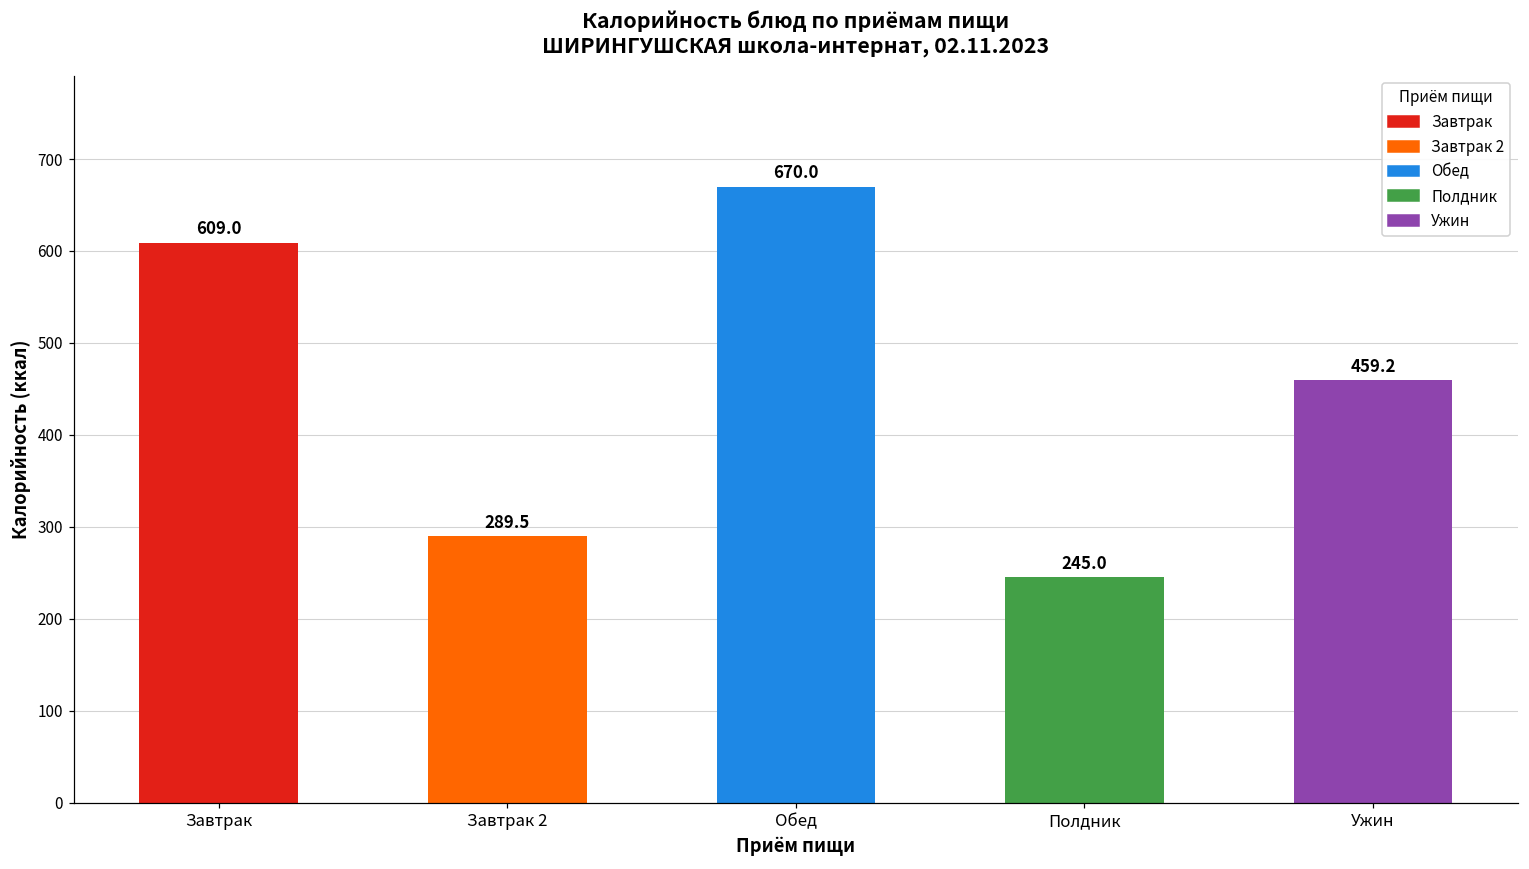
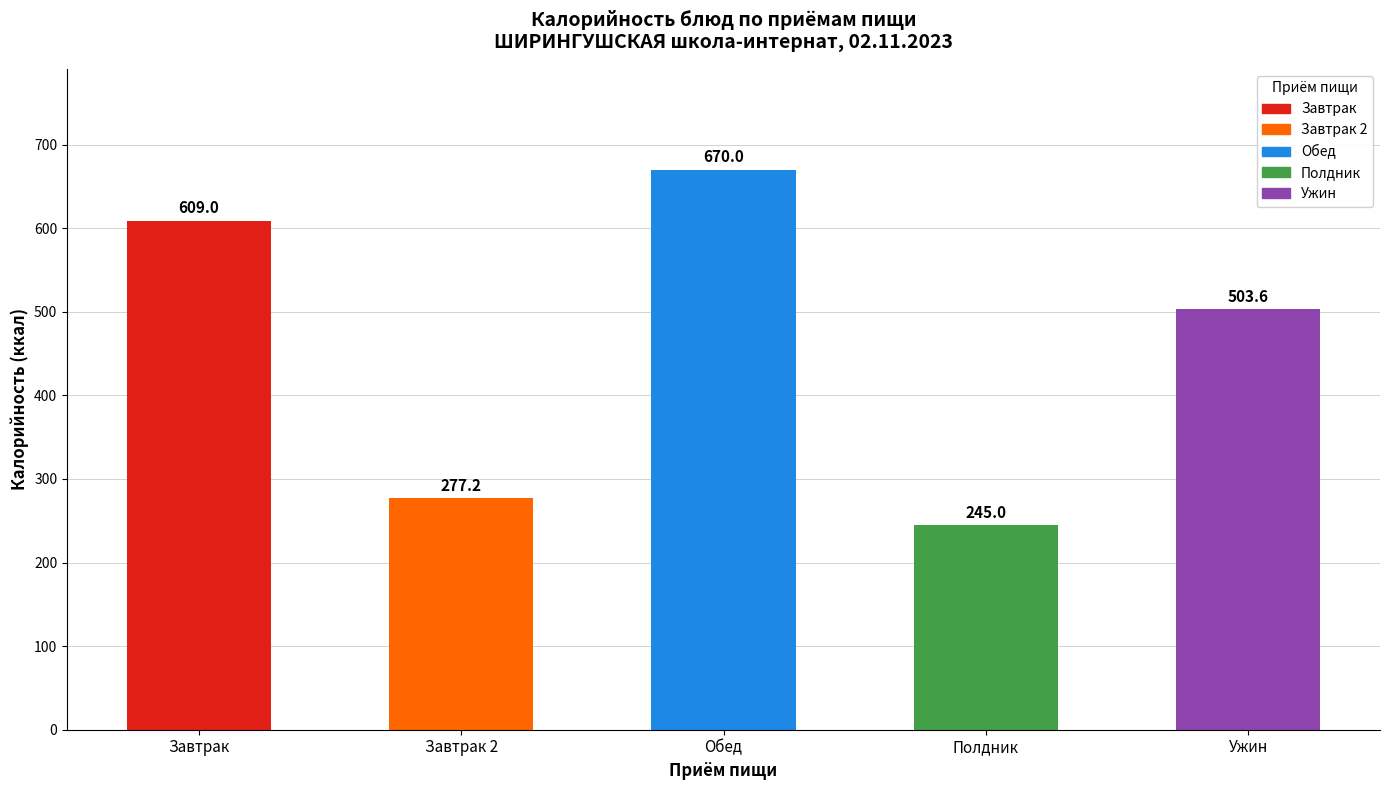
  {
    "Завтрак": 609.0,
-   "Завтрак 2": 289.5,
+   "Завтрак 2": 277.2,
    "Обед": 670.0,
    "Полдник": 245.0,
-   "Ужин": 459.2
+   "Ужин": 503.6
  }
